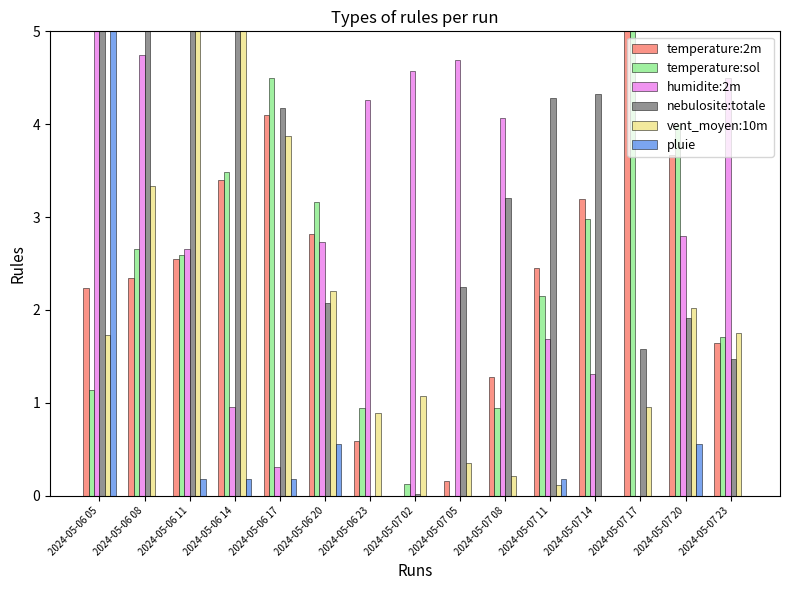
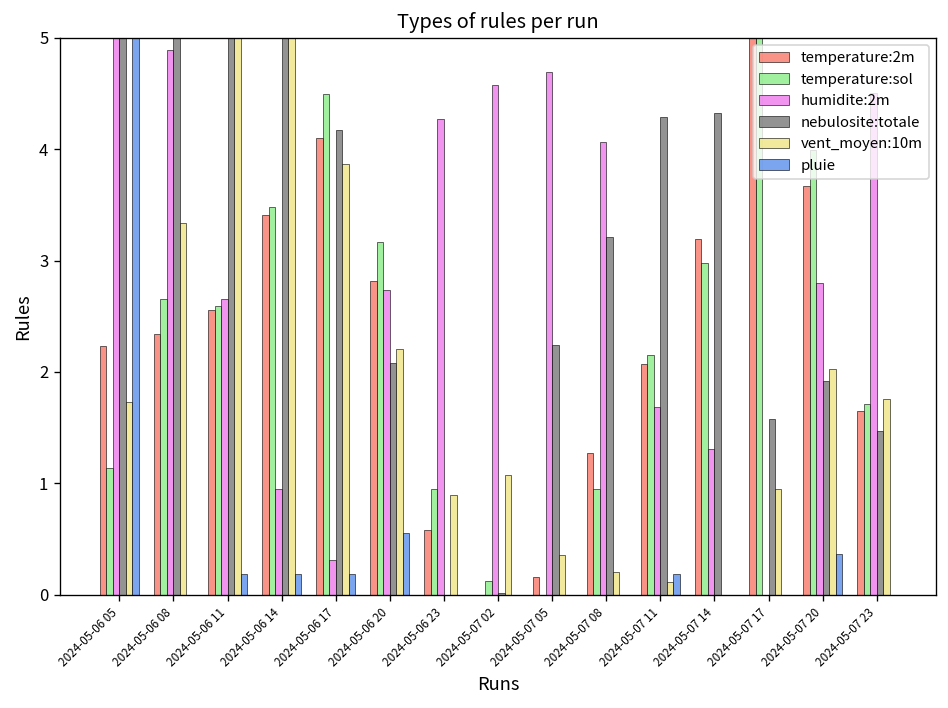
  {
    "temperature:2m": {
      "2024-05-06 05": 2.2,
      "2024-05-06 08": 2.3,
      "2024-05-06 11": 2.6,
      "2024-05-06 14": 3.4,
      "2024-05-06 17": 4.1,
      "2024-05-06 20": 2.8,
      "2024-05-06 23": 0.6,
      "2024-05-07 02": 0.0,
      "2024-05-07 05": 0.2,
      "2024-05-07 08": 1.3,
-     "2024-05-07 11": 2.4,
+     "2024-05-07 11": 2.1,
      "2024-05-07 14": 3.2,
      "2024-05-07 17": 5.0,
      "2024-05-07 23": 1.6
    },
    "temperature:sol": {
      "2024-05-06 05": 1.1,
      "2024-05-06 08": 2.7,
      "2024-05-06 11": 2.6,
      "2024-05-06 14": 3.5,
      "2024-05-06 17": 4.5,
      "2024-05-06 20": 3.2,
      "2024-05-06 23": 0.9,
      "2024-05-07 02": 0.1,
      "2024-05-07 05": 0.0,
      "2024-05-07 08": 0.9,
      "2024-05-07 11": 2.2,
      "2024-05-07 14": 3.0,
      "2024-05-07 17": 5.0,
      "2024-05-07 23": 1.7
    },
    "humidite:2m": {
      "2024-05-06 05": 5.0,
-     "2024-05-06 08": 4.8,
+     "2024-05-06 08": 4.9,
      "2024-05-06 11": 2.7,
      "2024-05-06 14": 1.0,
      "2024-05-06 17": 0.3,
      "2024-05-06 20": 2.7,
      "2024-05-06 23": 4.3,
      "2024-05-07 02": 4.6,
      "2024-05-07 05": 4.7,
      "2024-05-07 08": 4.1,
      "2024-05-07 11": 1.7,
      "2024-05-07 14": 1.3,
      "2024-05-07 17": 0.0,
      "2024-05-07 20": 2.8
    },
    "nebulosite:totale": {
      "2024-05-06 05": 5.0,
      "2024-05-06 08": 5.0,
      "2024-05-06 11": 5.0,
      "2024-05-06 14": 5.0,
      "2024-05-06 17": 4.2,
      "2024-05-06 20": 2.1,
      "2024-05-06 23": 0.0,
      "2024-05-07 05": 2.2,
      "2024-05-07 08": 3.2,
      "2024-05-07 11": 4.3,
      "2024-05-07 14": 4.3,
      "2024-05-07 17": 1.6,
      "2024-05-07 20": 1.9,
      "2024-05-07 23": 1.5
    },
    "vent_moyen:10m": {
      "2024-05-06 05": 1.7,
      "2024-05-06 08": 3.3,
      "2024-05-06 11": 5.0,
      "2024-05-06 14": 5.0,
      "2024-05-06 17": 3.9,
      "2024-05-06 20": 2.2,
      "2024-05-06 23": 0.9,
      "2024-05-07 02": 1.1,
      "2024-05-07 05": 0.4,
      "2024-05-07 08": 0.2,
      "2024-05-07 11": 0.1,
      "2024-05-07 14": 0.0,
      "2024-05-07 17": 1.0,
      "2024-05-07 20": 2.0,
      "2024-05-07 23": 1.8
    },
    "pluie": {
      "2024-05-06 05": 5.0,
      "2024-05-06 08": 0.0,
      "2024-05-06 11": 0.2,
      "2024-05-06 14": 0.2,
      "2024-05-06 17": 0.2,
      "2024-05-06 20": 0.6,
      "2024-05-06 23": 0.0,
      "2024-05-07 02": 0.0,
      "2024-05-07 05": 0.0,
      "2024-05-07 08": 0.0,
      "2024-05-07 11": 0.2,
      "2024-05-07 14": 0.0,
      "2024-05-07 17": 0.0,
-     "2024-05-07 20": 0.6,
+     "2024-05-07 20": 0.4,
      "2024-05-07 23": 0.0
    }
  }
